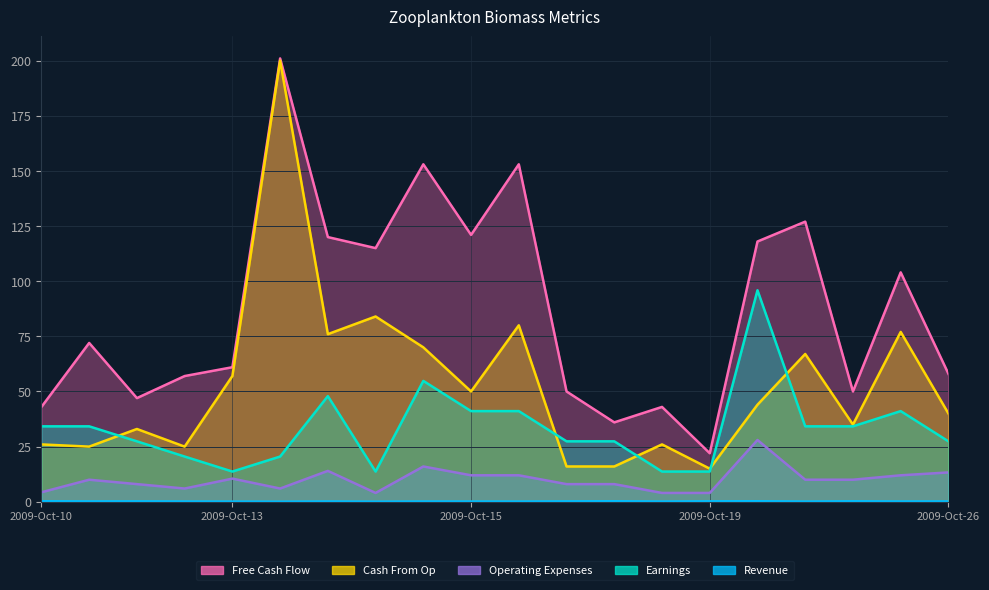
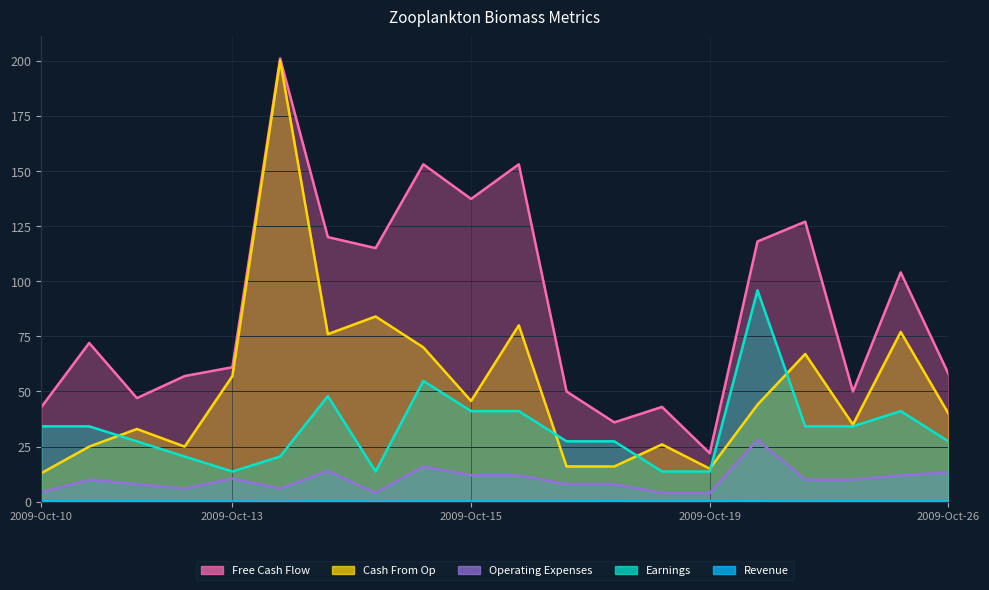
  {
    "Free Cash Flow": {
      "2009-Oct-10": 43,
      "2009-Oct-13": 61,
-     "2009-Oct-15": 121,
+     "2009-Oct-15": 137,
      "2009-Oct-19": 22,
      "2009-Oct-26": 58
    },
    "Cash From Op": {
-     "2009-Oct-10": 26,
+     "2009-Oct-10": 13,
      "2009-Oct-13": 57,
-     "2009-Oct-15": 50,
+     "2009-Oct-15": 46,
      "2009-Oct-19": 15,
      "2009-Oct-26": 40
    },
    "Operating Expenses": {
      "2009-Oct-10": 4,
      "2009-Oct-13": 11,
      "2009-Oct-15": 12,
      "2009-Oct-19": 4,
      "2009-Oct-26": 13
    }
  }
